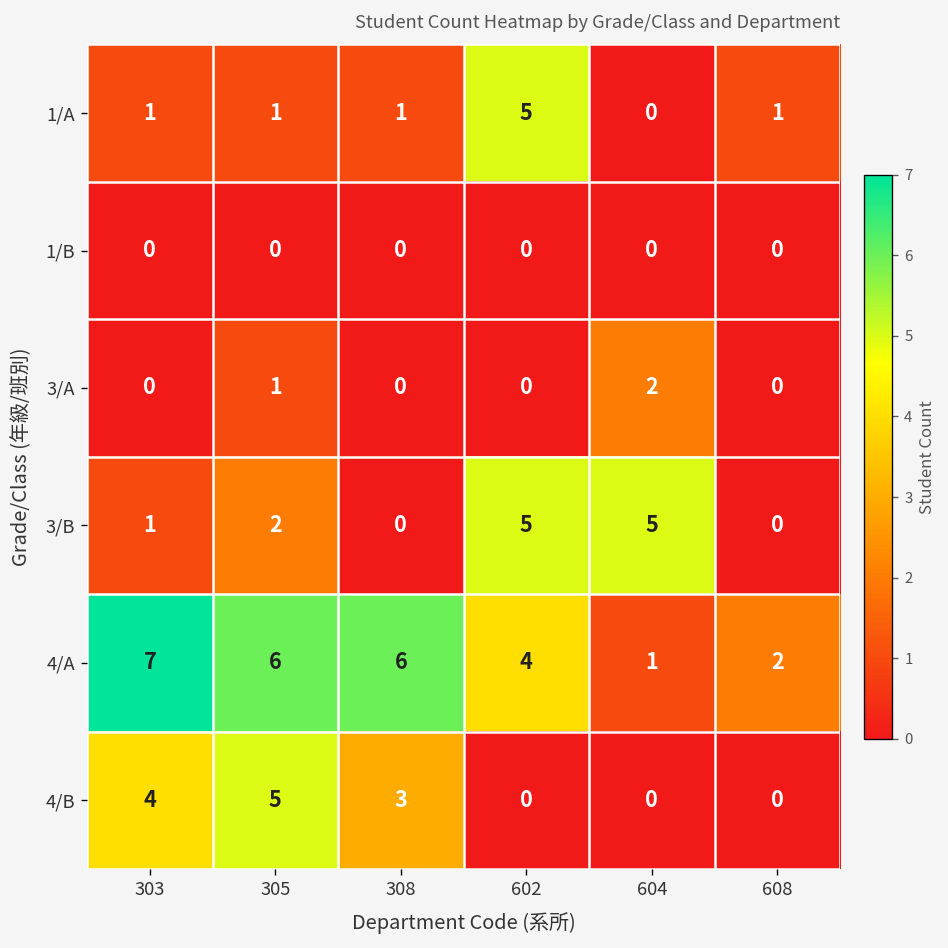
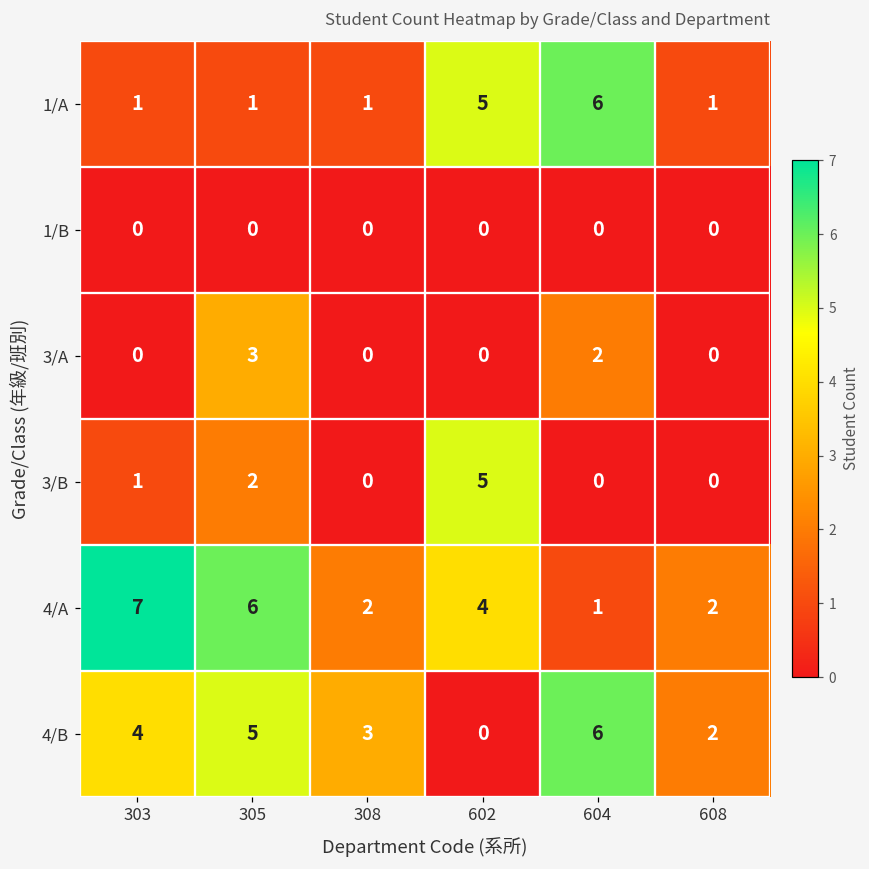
  {
    "1/A": {
      "303": 1,
      "305": 1,
      "308": 1,
      "602": 5,
-     "604": 0,
+     "604": 6,
      "608": 1
    },
    "1/B": {
      "303": 0,
      "305": 0,
      "308": 0,
      "602": 0,
      "604": 0,
      "608": 0
    },
    "3/A": {
      "303": 0,
-     "305": 1,
+     "305": 3,
      "308": 0,
      "602": 0,
      "604": 2,
      "608": 0
    },
    "3/B": {
      "303": 1,
      "305": 2,
      "308": 0,
      "602": 5,
-     "604": 5,
+     "604": 0,
      "608": 0
    },
    "4/A": {
      "303": 7,
      "305": 6,
-     "308": 6,
+     "308": 2,
      "602": 4,
      "604": 1,
      "608": 2
    },
    "4/B": {
      "303": 4,
      "305": 5,
      "308": 3,
      "602": 0,
-     "604": 0,
-     "608": 0
+     "604": 6,
+     "608": 2
    }
  }
